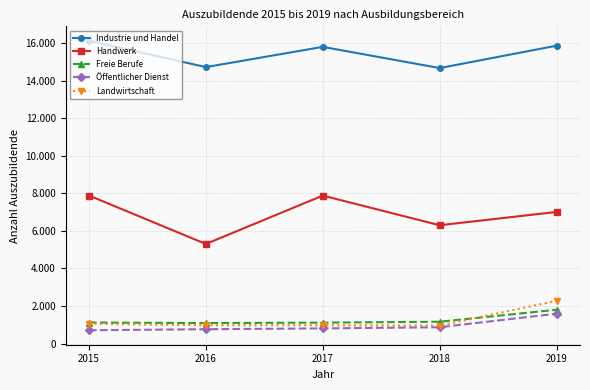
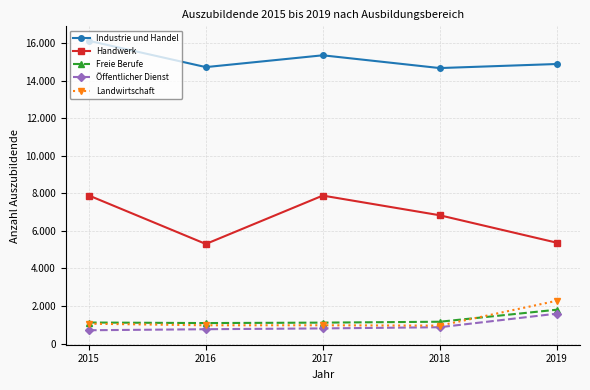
  {
    "Industrie und Handel": {
      "2016": 14.7,
-     "2017": 15.8,
+     "2017": 15.4,
      "2018": 14.7,
-     "2019": 15.9
+     "2019": 14.9
    },
    "Handwerk": {
      "2015": 7.9,
      "2016": 5.3,
      "2017": 7.9,
-     "2018": 6.3,
-     "2019": 7.0
+     "2018": 6.8,
+     "2019": 5.4
    },
    "Freie Berufe": {
      "2017": 1.1,
      "2018": 1.2,
      "2019": 1.8
    },
    "Öffentlicher Dienst": {
      "2015": 0.7,
      "2016": 0.8,
      "2017": 0.8,
      "2019": 1.6
    },
    "Landwirtschaft": {
      "2017": 1.0,
      "2019": 2.3
    }
  }
